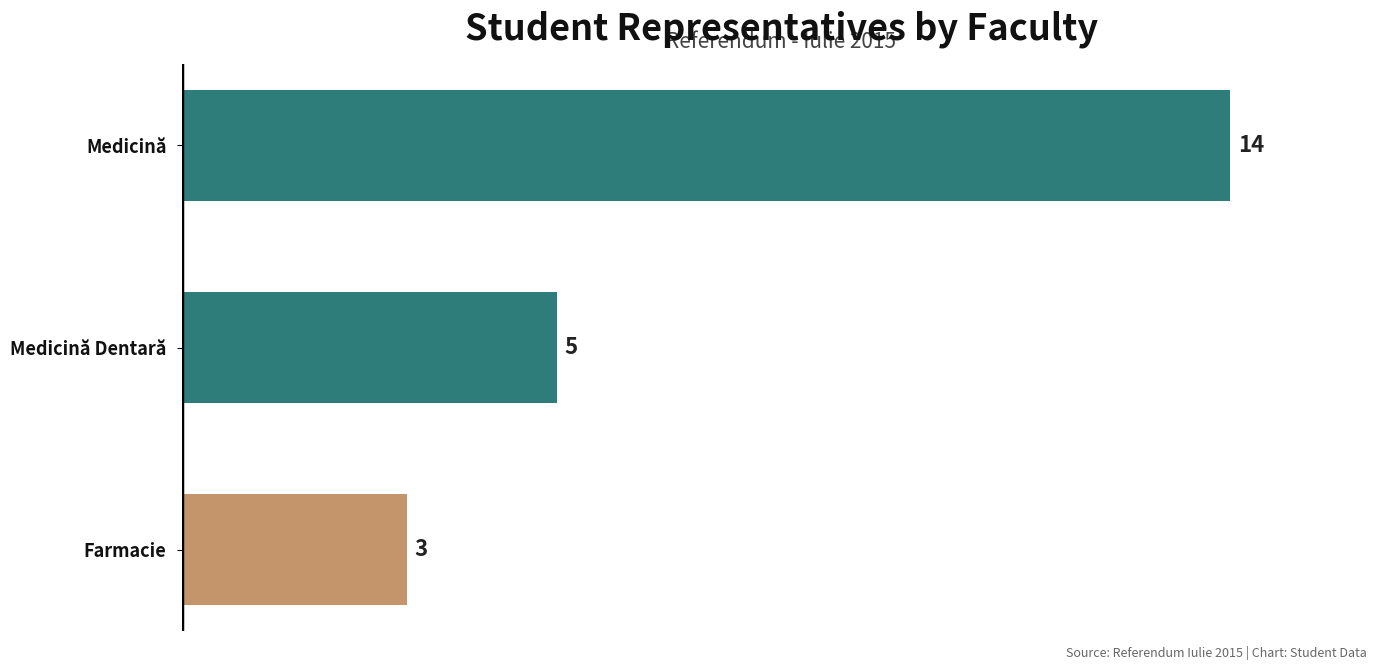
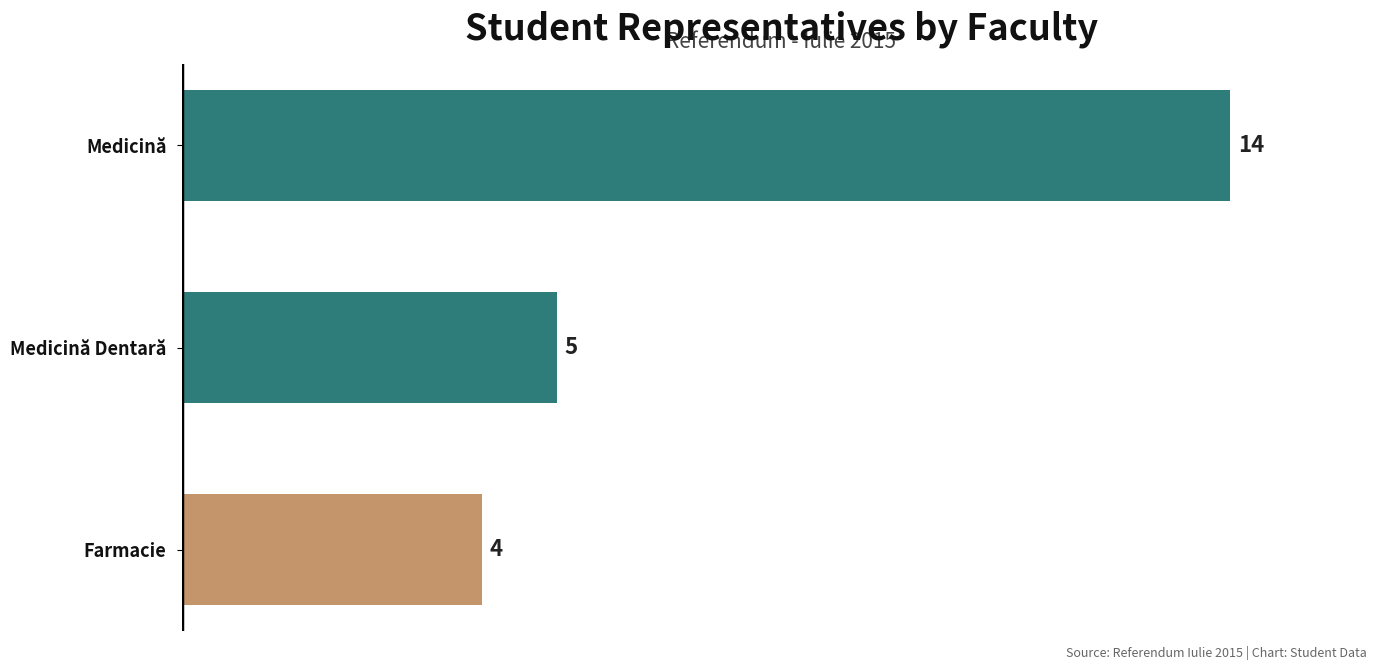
  {
    "Medicină": 14,
    "Medicină Dentară": 5,
-   "Farmacie": 3
+   "Farmacie": 4
  }
